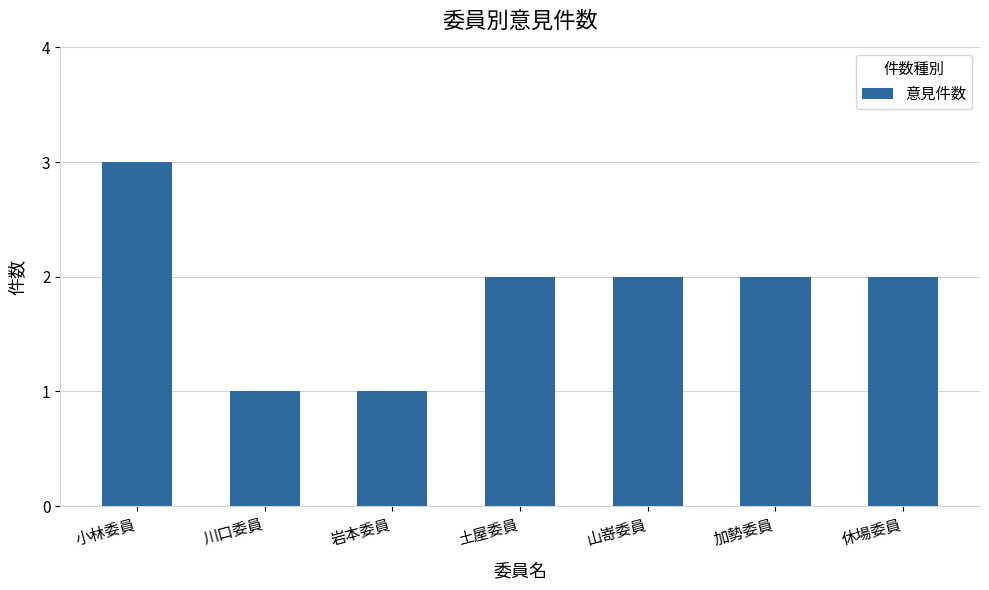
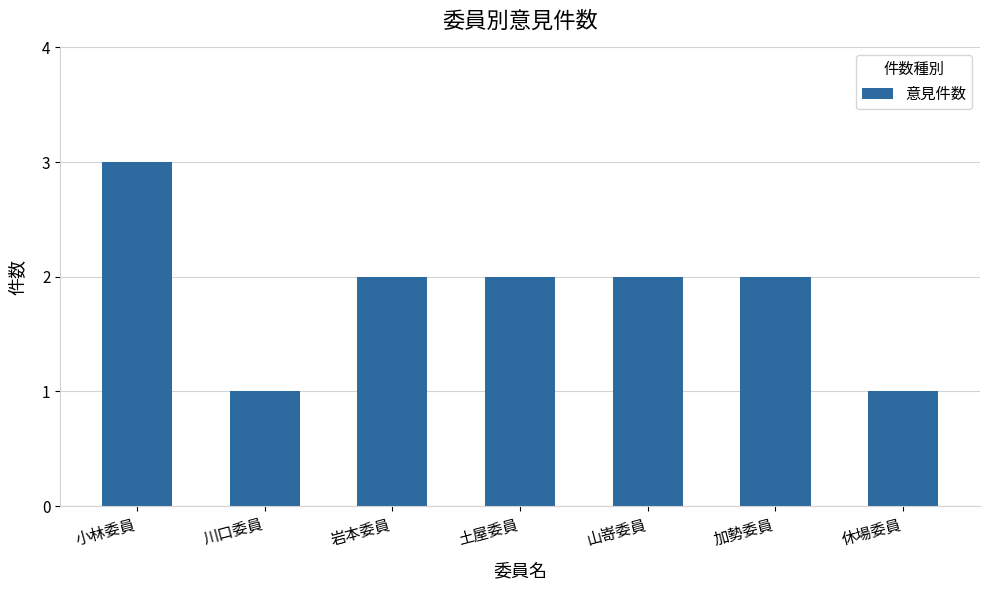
  {
    "小林委員": 3,
    "川口委員": 1,
-   "岩本委員": 1,
+   "岩本委員": 2,
    "土屋委員": 2,
    "山嵜委員": 2,
    "加勢委員": 2,
-   "休場委員": 2
+   "休場委員": 1
  }
